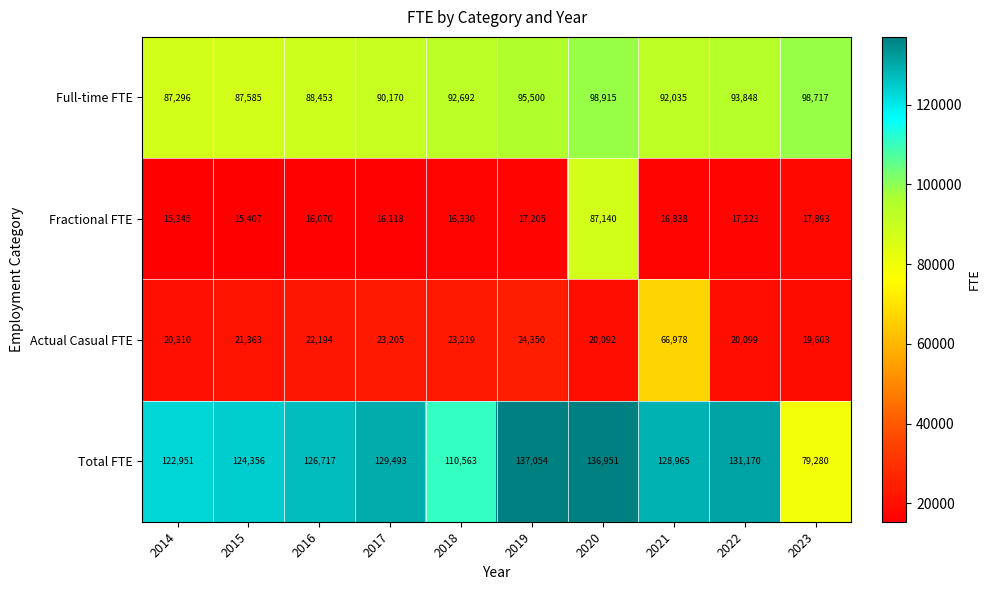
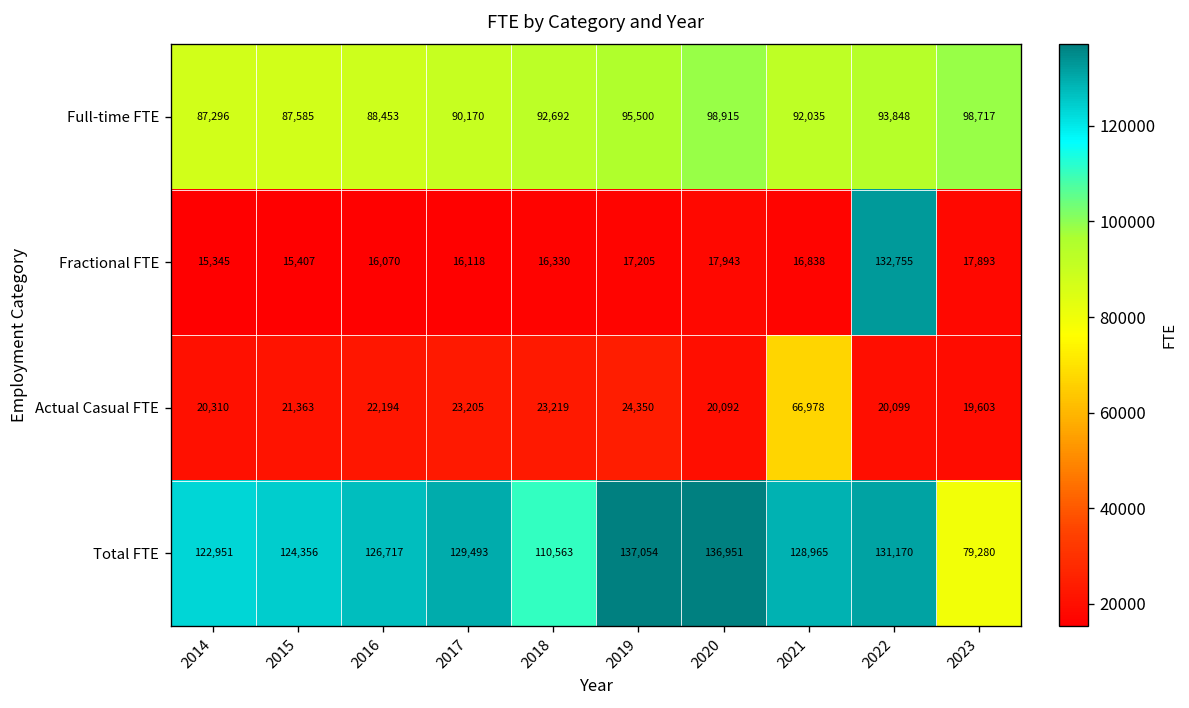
  {
    "Full-time FTE": {
      "2014": "87,296",
      "2015": "87,585",
      "2016": "88,453",
      "2017": "90,170",
      "2018": "92,692",
      "2019": "95,500",
      "2020": "98,915",
      "2021": "92,035",
      "2022": "93,848",
      "2023": "98,717"
    },
    "Fractional FTE": {
      "2014": "15,345",
      "2015": "15,407",
      "2016": "16,070",
      "2017": "16,118",
      "2018": "16,330",
      "2019": "17,205",
-     "2020": "87,140",
+     "2020": "17,943",
      "2021": "16,838",
-     "2022": "17,223",
+     "2022": "132,755",
      "2023": "17,893"
    },
    "Actual Casual FTE": {
      "2014": "20,310",
      "2015": "21,363",
      "2016": "22,194",
      "2017": "23,205",
      "2018": "23,219",
      "2019": "24,350",
      "2020": "20,092",
      "2021": "66,978",
      "2022": "20,099",
      "2023": "19,603"
    },
    "Total FTE": {
      "2014": "122,951",
      "2015": "124,356",
      "2016": "126,717",
      "2017": "129,493",
      "2018": "110,563",
      "2019": "137,054",
      "2020": "136,951",
      "2021": "128,965",
      "2022": "131,170",
      "2023": "79,280"
    }
  }
